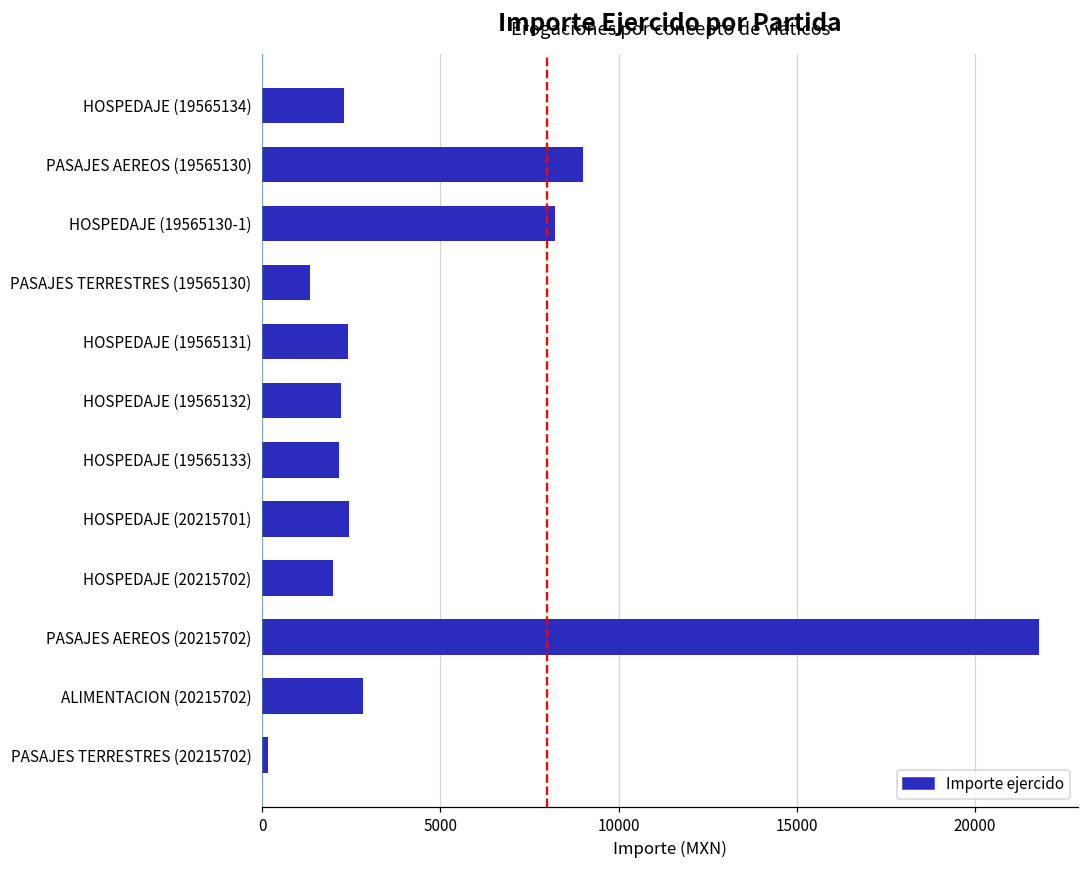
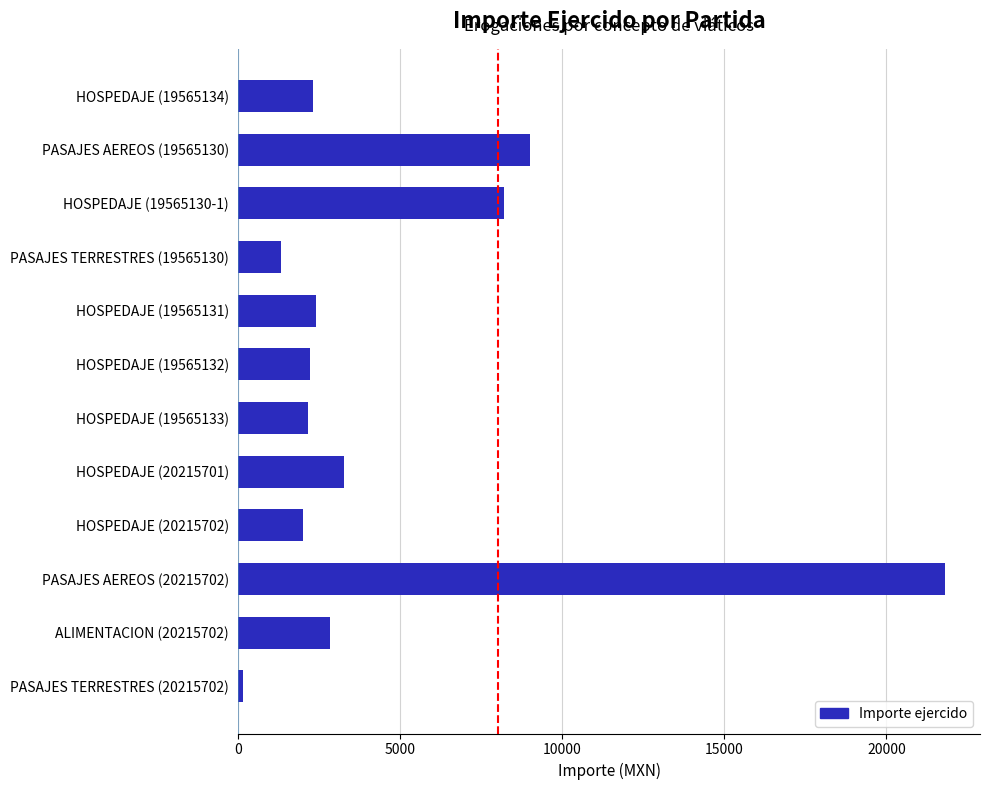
  {
    "HOSPEDAJE (19565134)": 2300,
    "PASAJES AEREOS (19565130)": 9000,
    "HOSPEDAJE (19565130-1)": 8200,
    "PASAJES TERRESTRES (19565130)": 1300,
    "HOSPEDAJE (19565131)": 2400,
    "HOSPEDAJE (19565132)": 2200,
    "HOSPEDAJE (19565133)": 2100,
-   "HOSPEDAJE (20215701)": 2400,
+   "HOSPEDAJE (20215701)": 3300,
    "HOSPEDAJE (20215702)": 2000,
    "PASAJES AEREOS (20215702)": 21800,
    "ALIMENTACION (20215702)": 2800,
    "PASAJES TERRESTRES (20215702)": 100
  }
